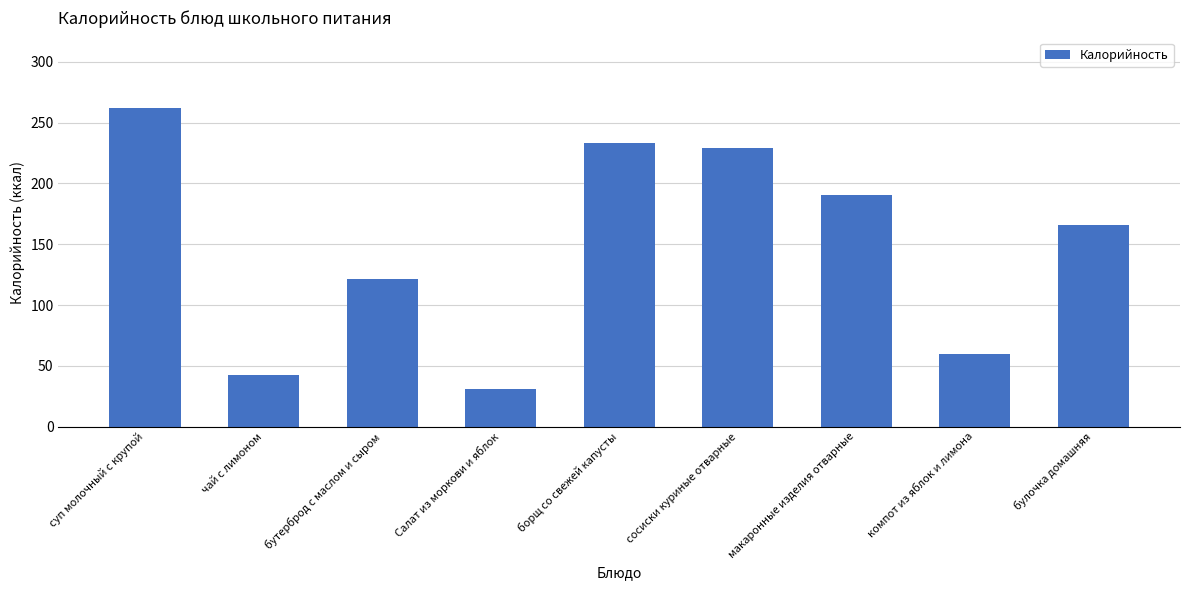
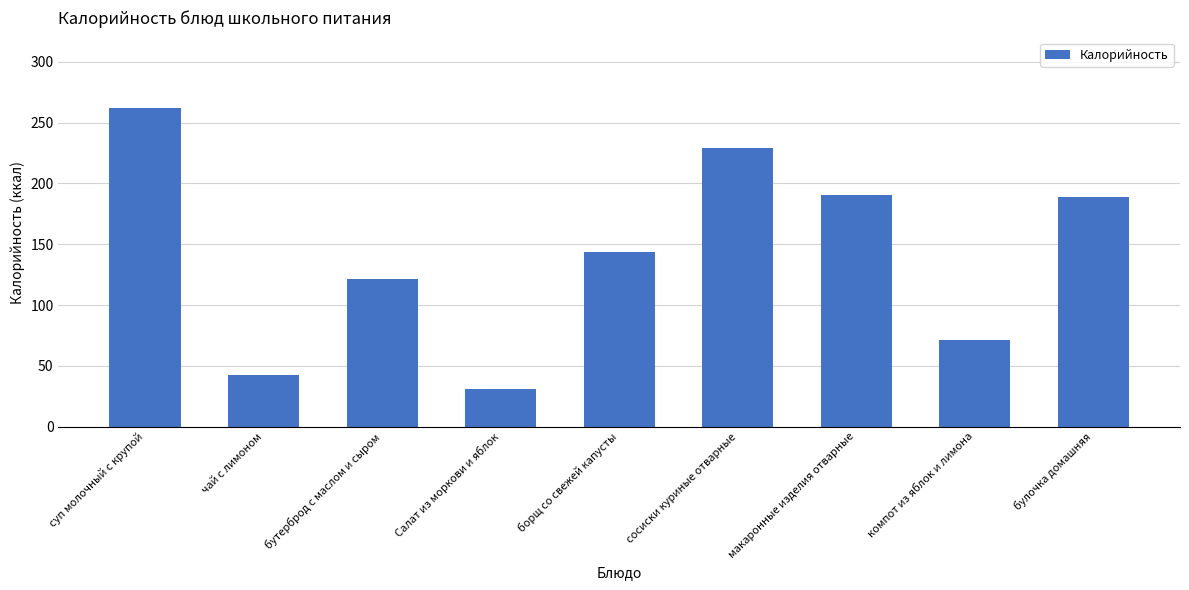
  {
    "суп молочный с крупой": 263,
    "чай с лимоном": 42,
    "бутерброд с маслом и сыром": 121,
    "Салат из моркови и яблок": 31,
-   "борщ со свежей капусты": 234,
+   "борщ со свежей капусты": 144,
    "сосиски куриные отварные": 229,
    "макаронные изделия отварные": 190,
-   "компот из яблок и лимона": 60,
-   "булочка домашняя": 166
+   "компот из яблок и лимона": 71,
+   "булочка домашняя": 189
  }
